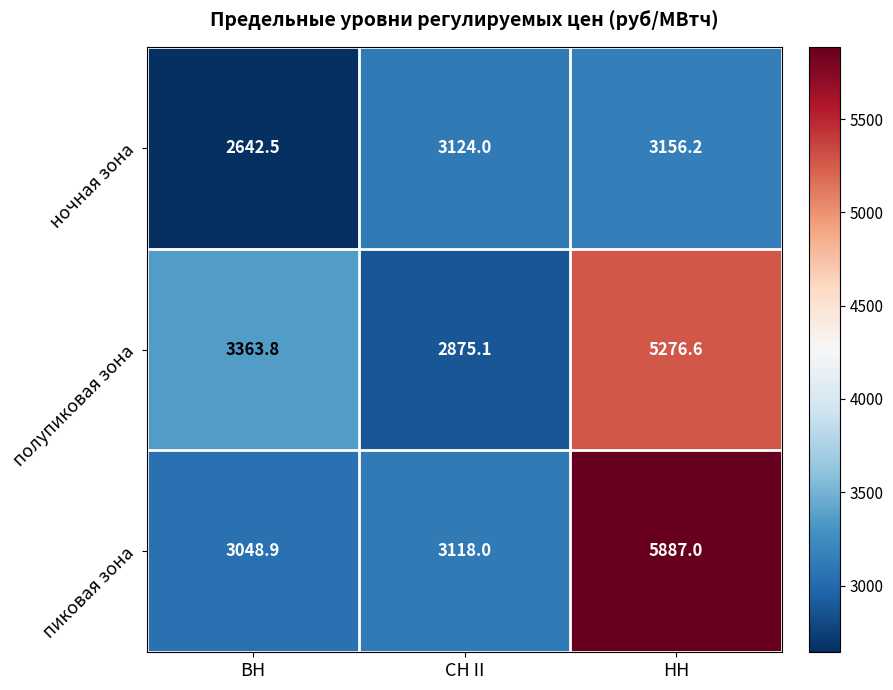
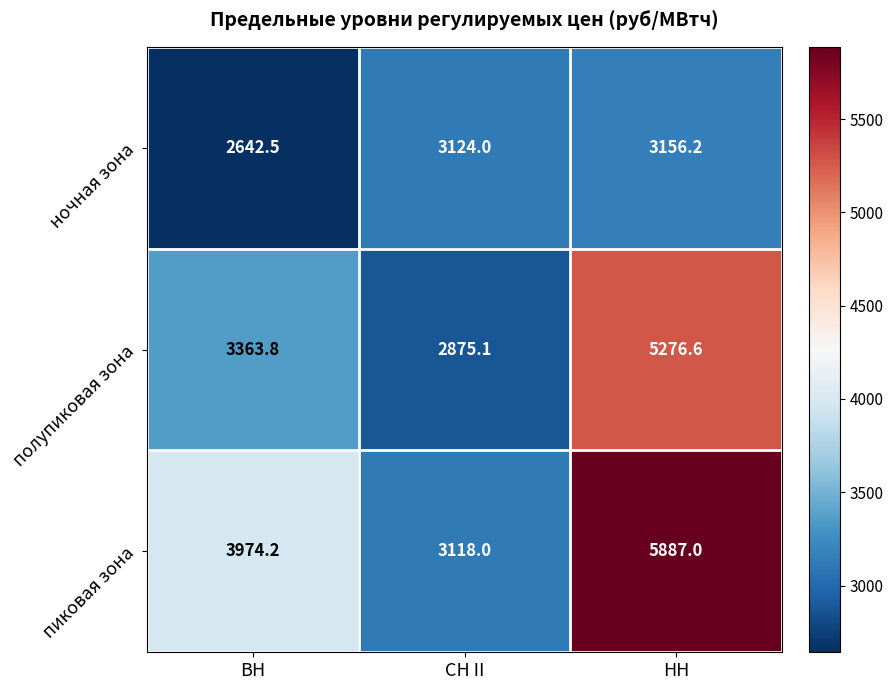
  {
    "ночная зона": {
      "ВН": 2642.5,
      "СН II": 3124.0,
      "НН": 3156.2
    },
    "полупиковая зона": {
      "ВН": 3363.8,
      "СН II": 2875.1,
      "НН": 5276.6
    },
    "пиковая зона": {
-     "ВН": 3048.9,
+     "ВН": 3974.2,
      "СН II": 3118.0,
      "НН": 5887.0
    }
  }
